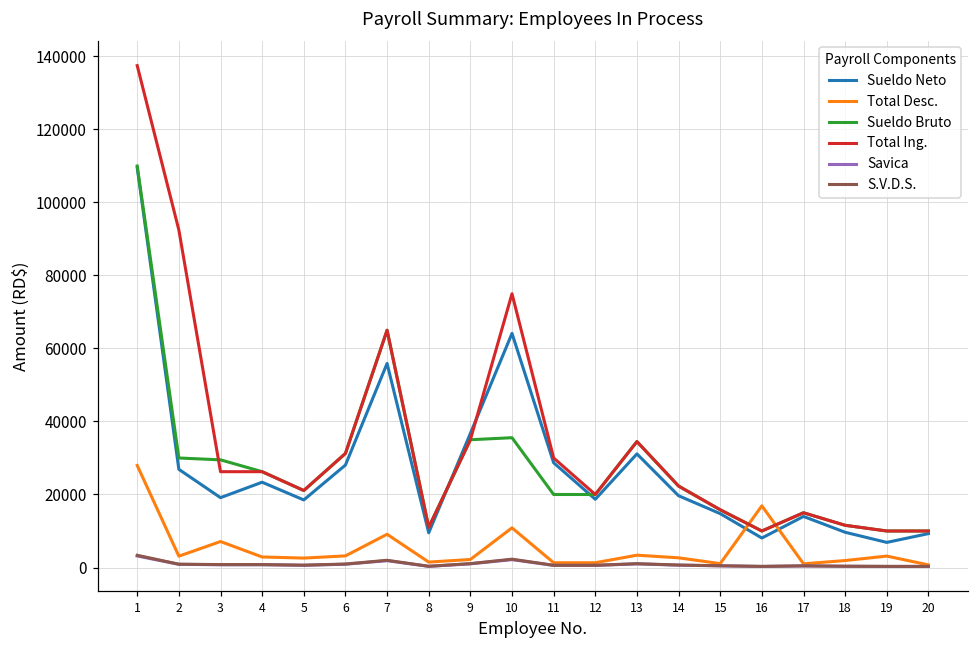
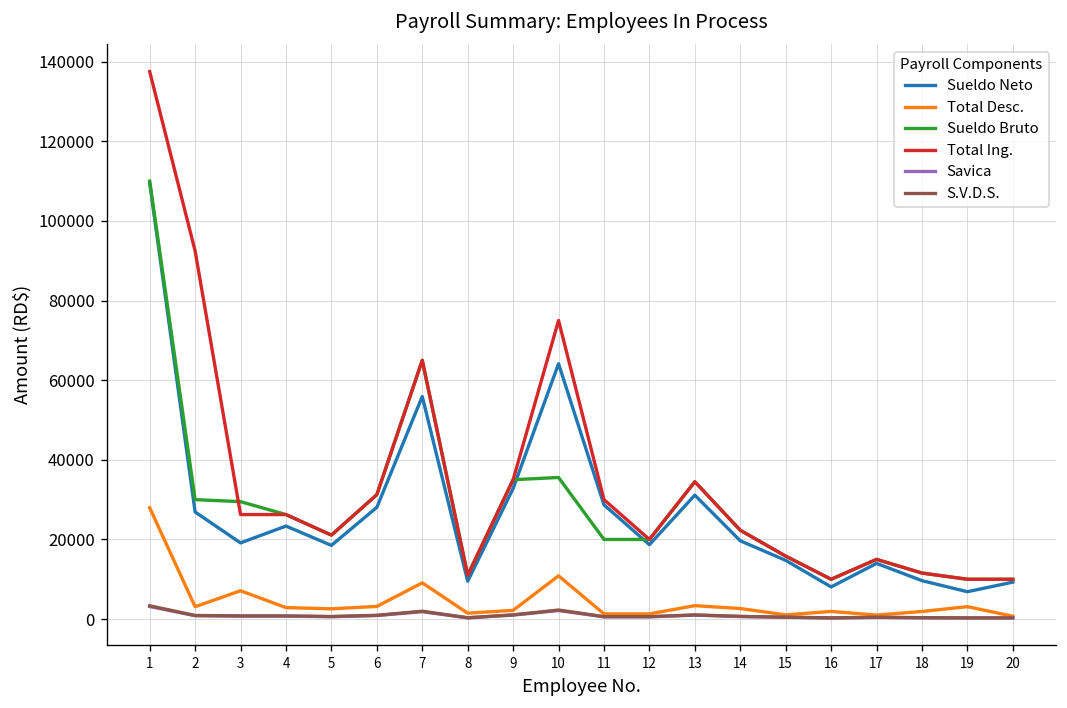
  {
    "Sueldo Neto": {
      "2": 27000,
      "3": 19000,
      "4": 23000,
      "5": 19000,
      "6": 28000,
      "7": 56000,
      "8": 10000,
-     "9": 37000,
+     "9": 33000,
      "10": 64000,
      "11": 29000,
      "12": 19000,
      "13": 31000,
      "14": 20000,
      "15": 15000,
      "16": 8000,
      "17": 14000,
      "18": 10000,
      "19": 7000
    },
    "Total Desc.": {
      "1": 28000,
      "2": 3000,
      "3": 7000,
      "4": 3000,
      "5": 3000,
      "6": 3000,
      "7": 9000,
      "8": 1000,
      "9": 2000,
      "10": 11000,
      "13": 3000,
      "14": 3000,
-     "16": 17000,
+     "16": 2000,
      "18": 2000,
      "19": 3000
    },
    "Sueldo Bruto": {
      "2": 30000,
      "3": 29000,
      "10": 36000,
      "11": 20000
    },
    "Total Ing.": {
      "1": 138000,
      "2": 92000,
      "3": 26000,
      "10": 75000,
      "11": 30000
    }
  }
